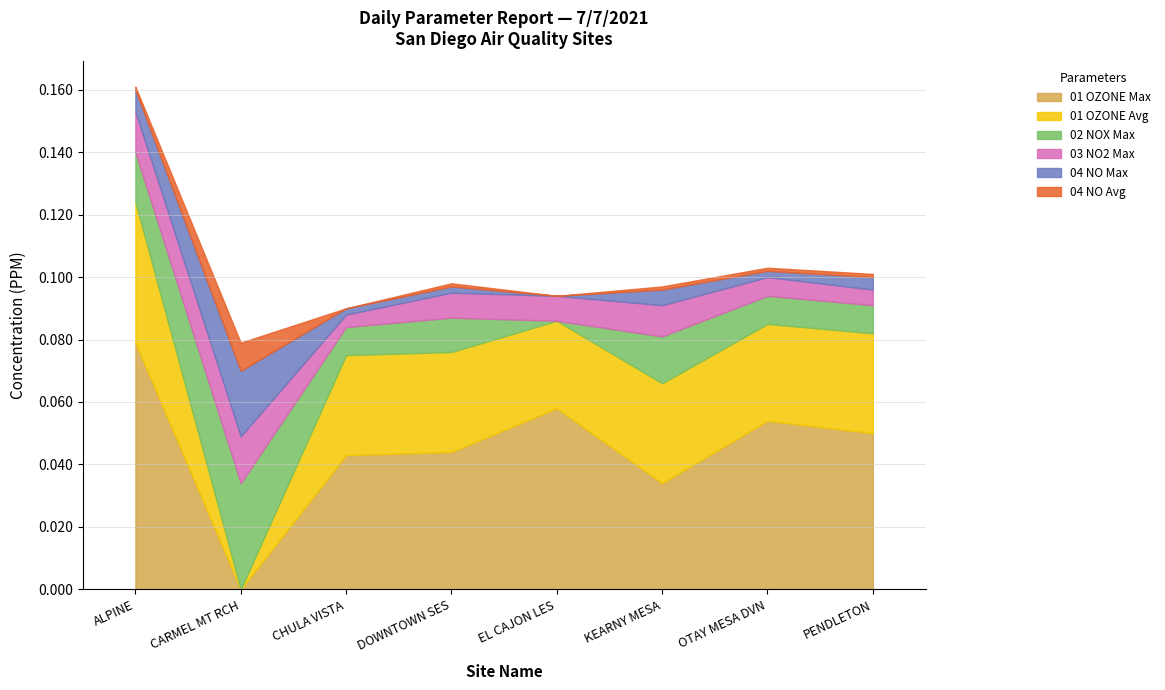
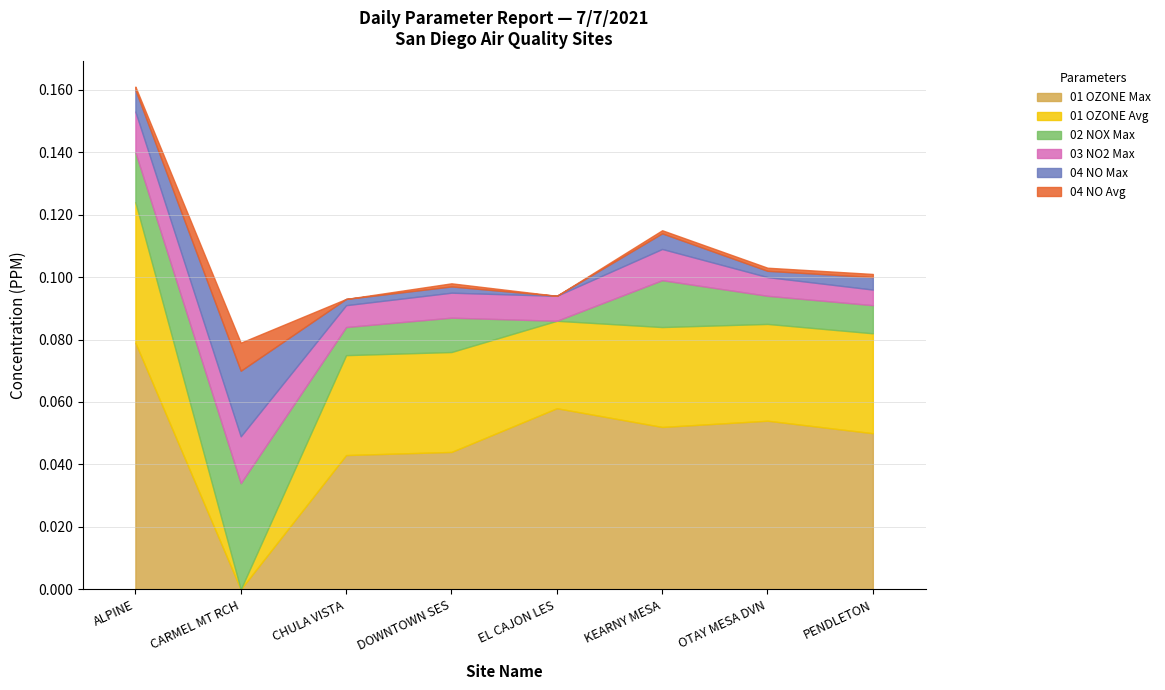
  {
    "01 OZONE Max": {
      "ALPINE": 0.079,
      "CHULA VISTA": 0.043,
      "DOWNTOWN SES": 0.044,
      "EL CAJON LES": 0.058,
-     "KEARNY MESA": 0.034,
+     "KEARNY MESA": 0.052,
      "OTAY MESA DVN": 0.054,
      "PENDLETON": 0.050
    },
    "01 OZONE Avg": {
      "ALPINE": 0.045,
      "CHULA VISTA": 0.032,
      "DOWNTOWN SES": 0.032,
      "KEARNY MESA": 0.032,
      "OTAY MESA DVN": 0.031,
      "PENDLETON": 0.032
    },
    "02 NOX Max": {
      "ALPINE": 0.016,
      "CARMEL MT RCH": 0.034,
      "CHULA VISTA": 0.009,
      "DOWNTOWN SES": 0.011,
      "KEARNY MESA": 0.015,
      "OTAY MESA DVN": 0.009,
      "PENDLETON": 0.009
    },
    "03 NO2 Max": {
      "ALPINE": 0.013,
      "CARMEL MT RCH": 0.015,
-     "CHULA VISTA": 0.004,
+     "CHULA VISTA": 0.007,
      "DOWNTOWN SES": 0.008,
      "KEARNY MESA": 0.010,
      "OTAY MESA DVN": 0.006,
      "PENDLETON": 0.005
    },
    "04 NO Max": {
      "ALPINE": 0.007,
      "CARMEL MT RCH": 0.021,
      "DOWNTOWN SES": 0.002,
      "KEARNY MESA": 0.005,
      "OTAY MESA DVN": 0.002,
      "PENDLETON": 0.004
    },
    "04 NO Avg": {
      "ALPINE": 0.001,
      "CARMEL MT RCH": 0.009,
      "DOWNTOWN SES": 0.001,
      "KEARNY MESA": 0.001,
      "OTAY MESA DVN": 0.001,
      "PENDLETON": 0.001
    }
  }
